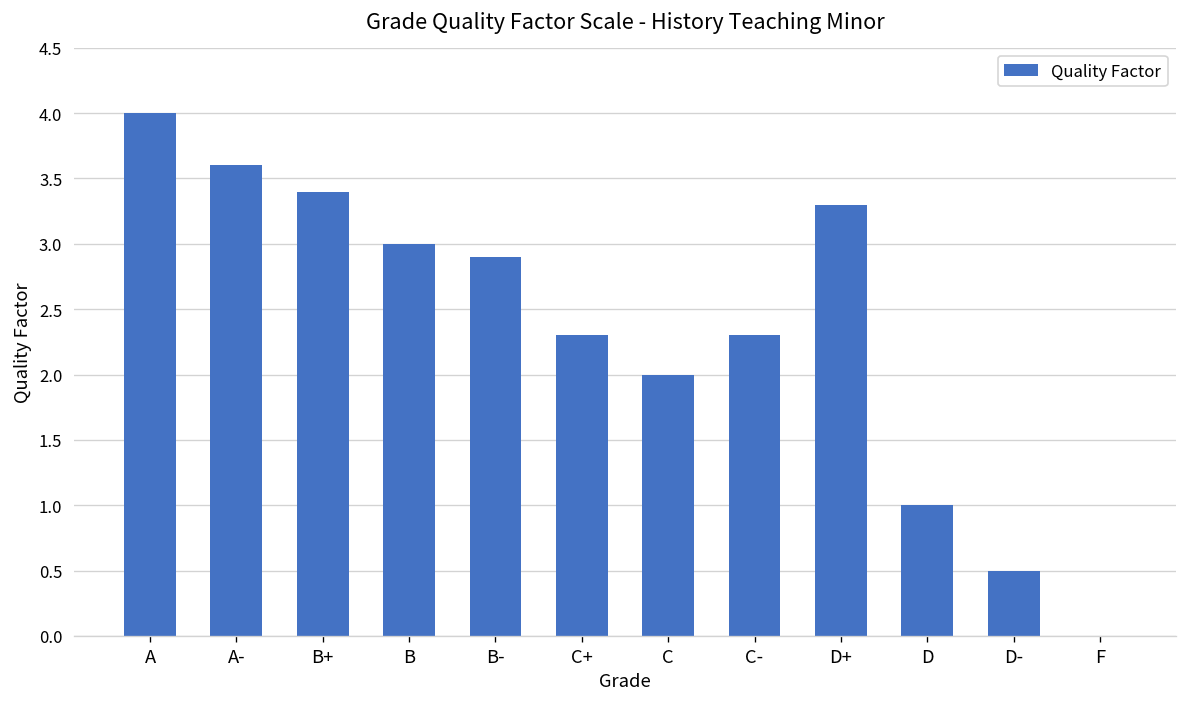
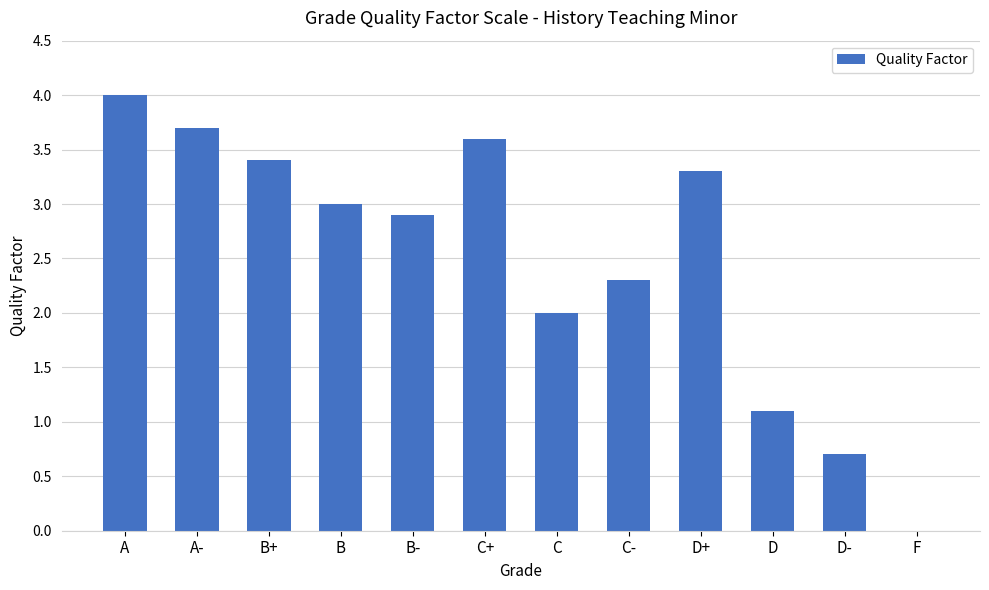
  {
    "A": 4.0,
-   "A-": 3.6,
+   "A-": 3.7,
    "B+": 3.4,
    "B": 3.0,
    "B-": 2.9,
-   "C+": 2.3,
+   "C+": 3.6,
    "C": 2.0,
    "C-": 2.3,
    "D+": 3.3,
-   "D": 1.0,
-   "D-": 0.5,
+   "D": 1.1,
+   "D-": 0.7,
    "F": 0.0
  }
